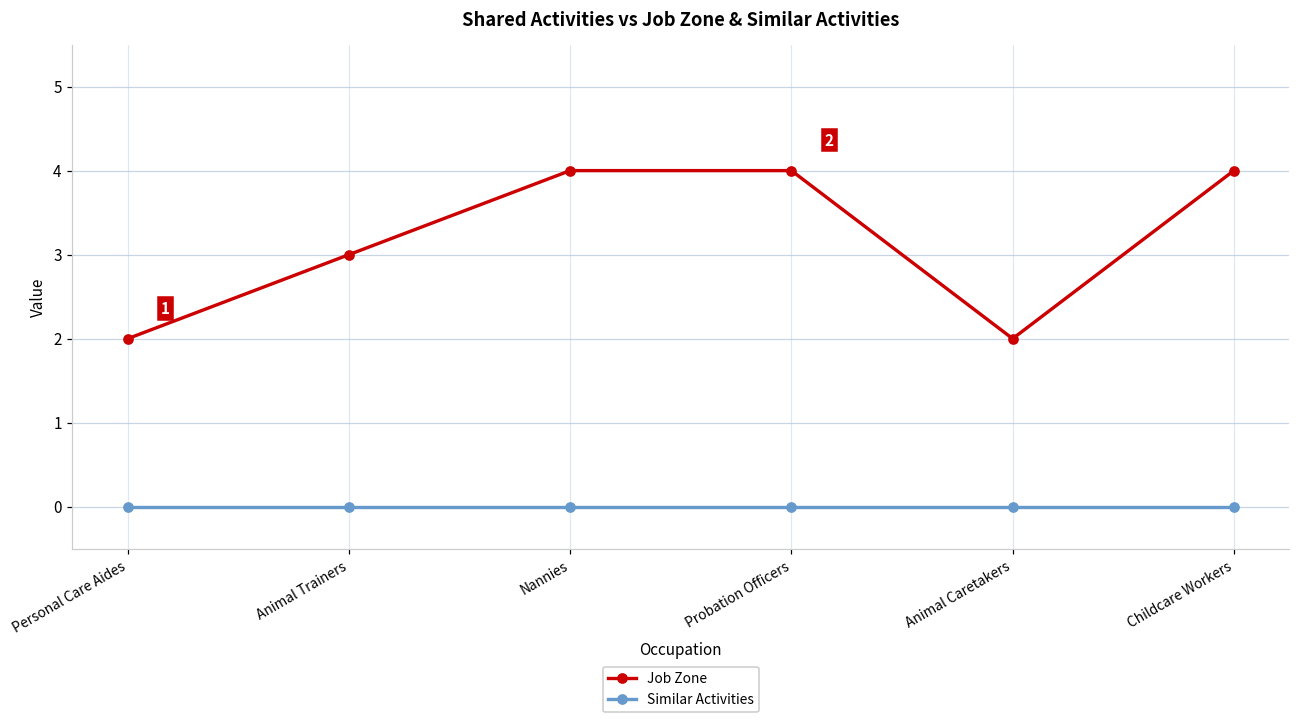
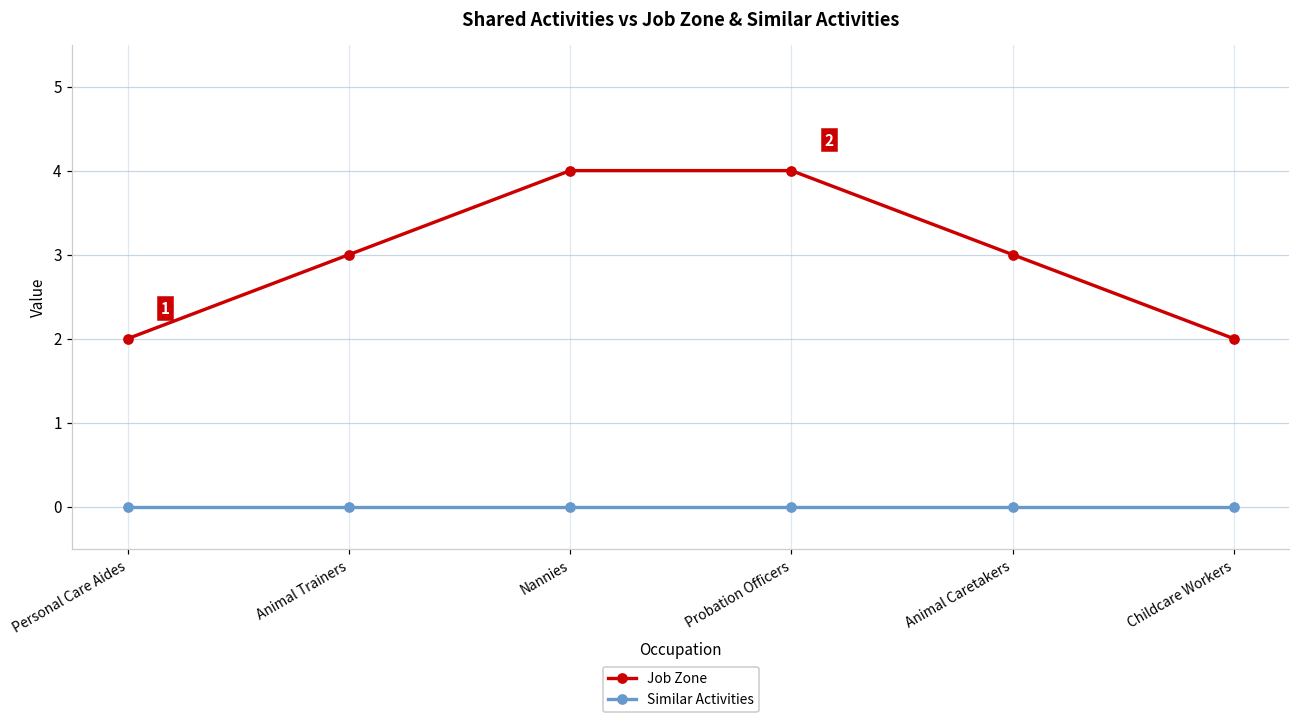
  {
    "Job Zone": {
      "Personal Care Aides": 2,
      "Animal Trainers": 3,
      "Nannies": 4,
      "Probation Officers": 4,
-     "Animal Caretakers": 2,
-     "Childcare Workers": 4
+     "Animal Caretakers": 3,
+     "Childcare Workers": 2
    },
    "Similar Activities": {
      "Personal Care Aides": 0,
      "Animal Trainers": 0,
      "Nannies": 0,
      "Probation Officers": 0,
      "Animal Caretakers": 0,
      "Childcare Workers": 0
    }
  }
